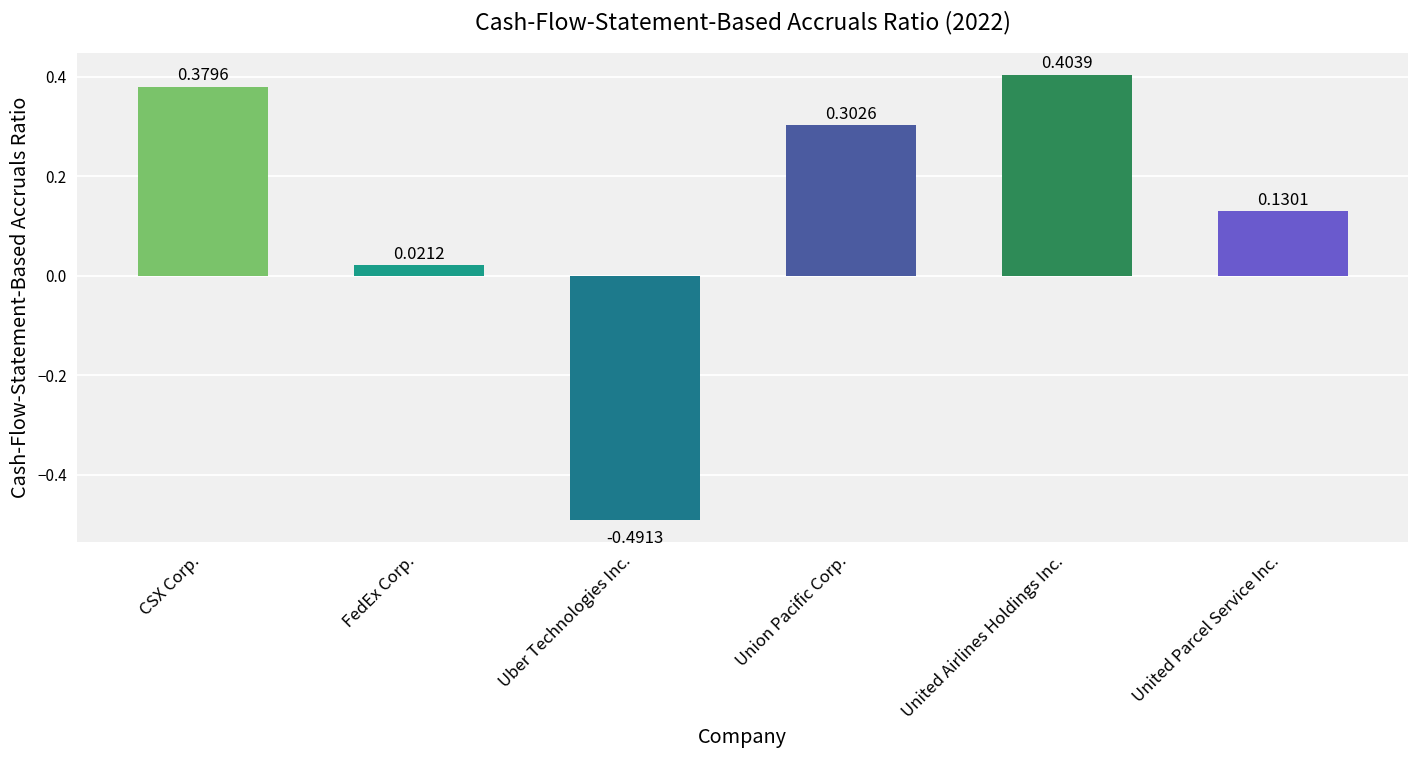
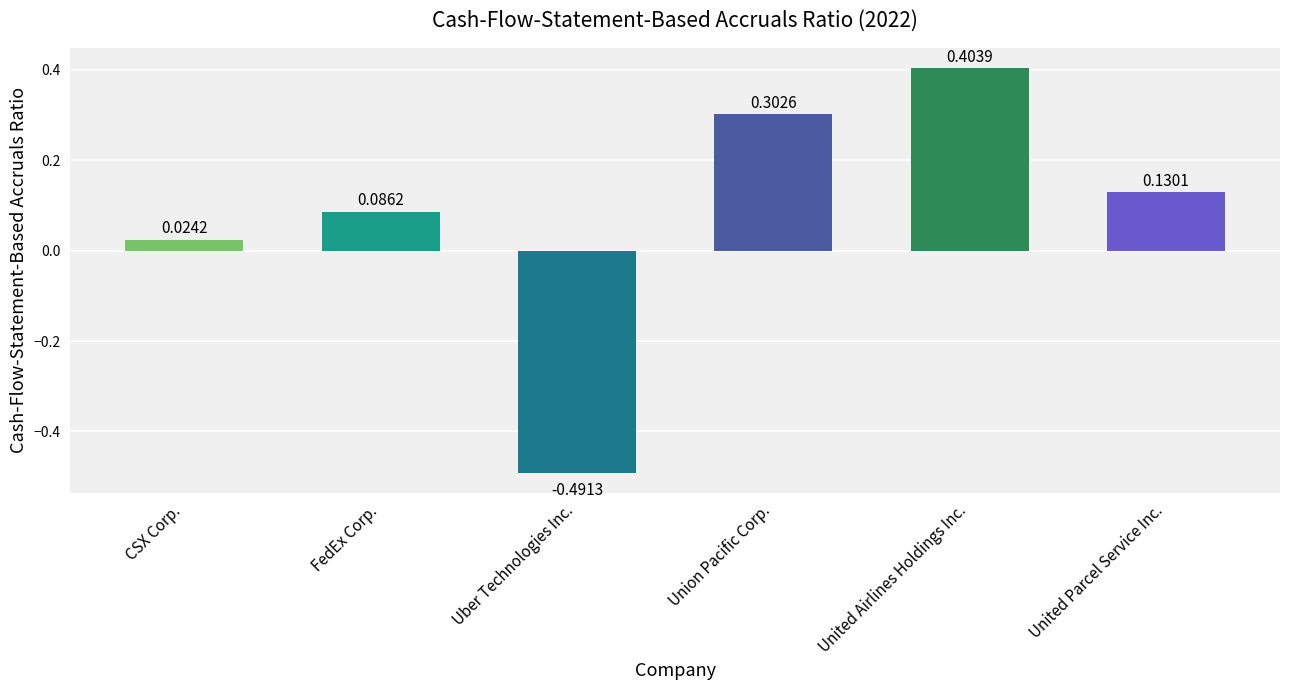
  {
-   "CSX Corp.": 0.3796,
-   "FedEx Corp.": 0.0212,
+   "CSX Corp.": 0.0242,
+   "FedEx Corp.": 0.0862,
    "Uber Technologies Inc.": -0.4913,
    "Union Pacific Corp.": 0.3026,
    "United Airlines Holdings Inc.": 0.4039,
    "United Parcel Service Inc.": 0.1301
  }
